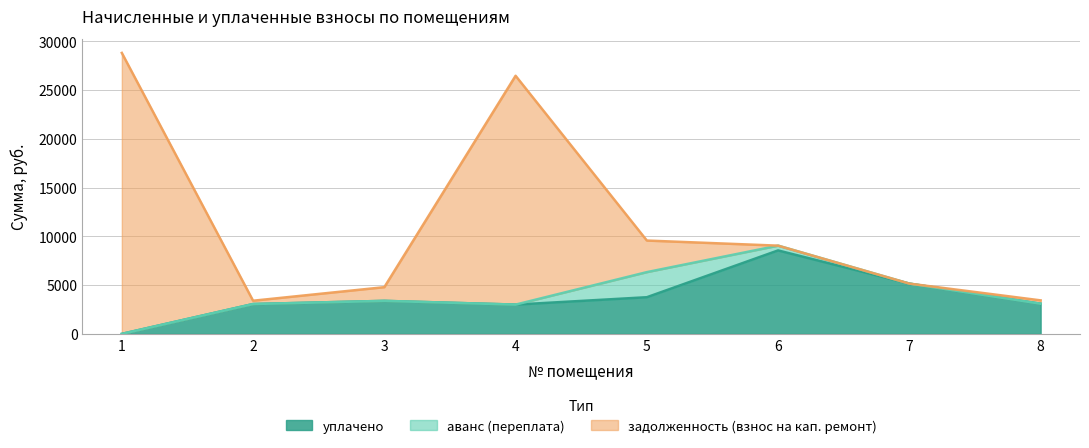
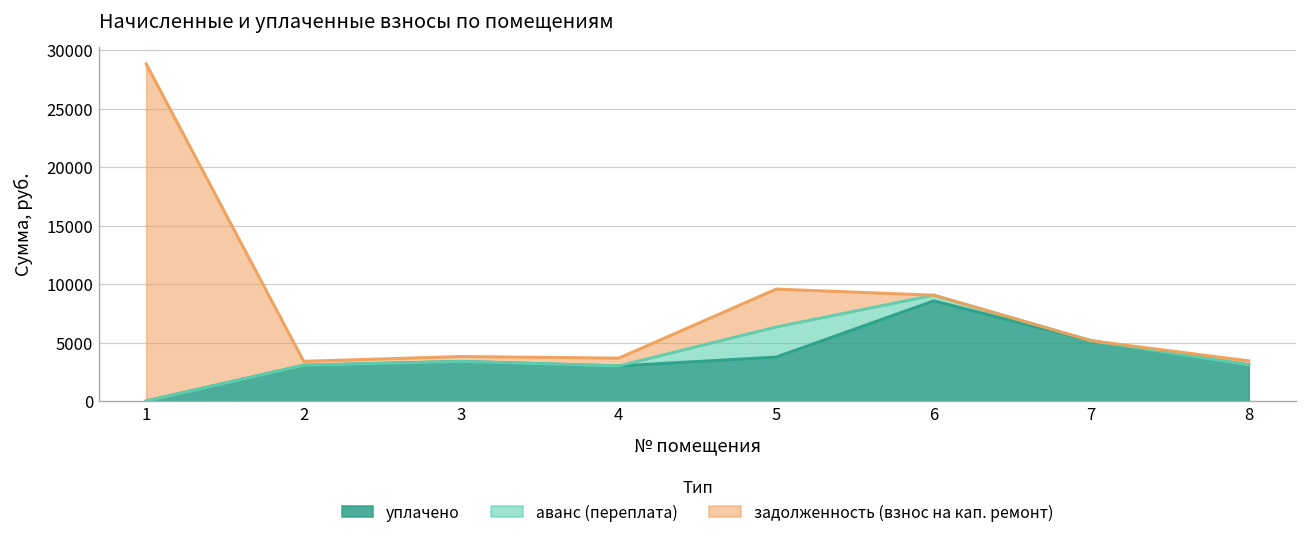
  {
    "уплачено": {
      "5": 4000,
      "6": 9000
    },
    "аванс (переплата)": {
      "5": 3000
    },
    "задолженность (взнос на кап. ремонт)": {
      "1": 29000,
      "2": 0,
-     "3": 1000,
-     "4": 23000,
+     "3": 0,
+     "4": 1000,
      "5": 3000,
      "8": 0
    }
  }
